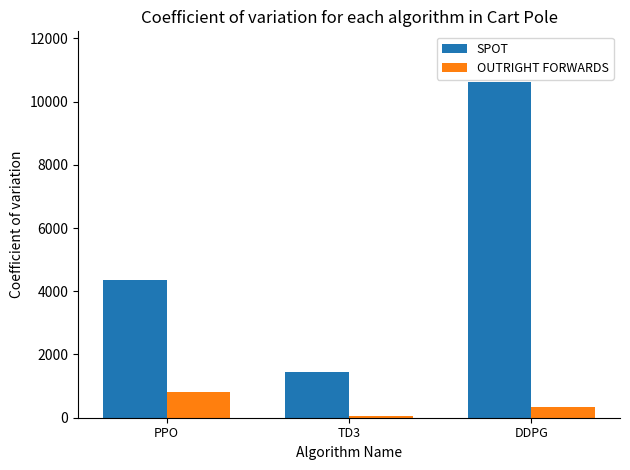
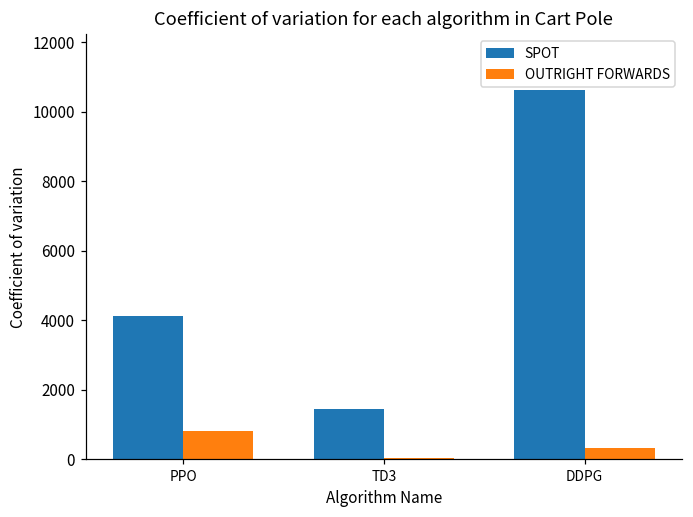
  {
    "SPOT": {
-     "PPO": 4400,
+     "PPO": 4100,
      "TD3": 1400,
      "DDPG": 10600
    },
    "OUTRIGHT FORWARDS": {
      "PPO": 800,
      "DDPG": 300
    }
  }
